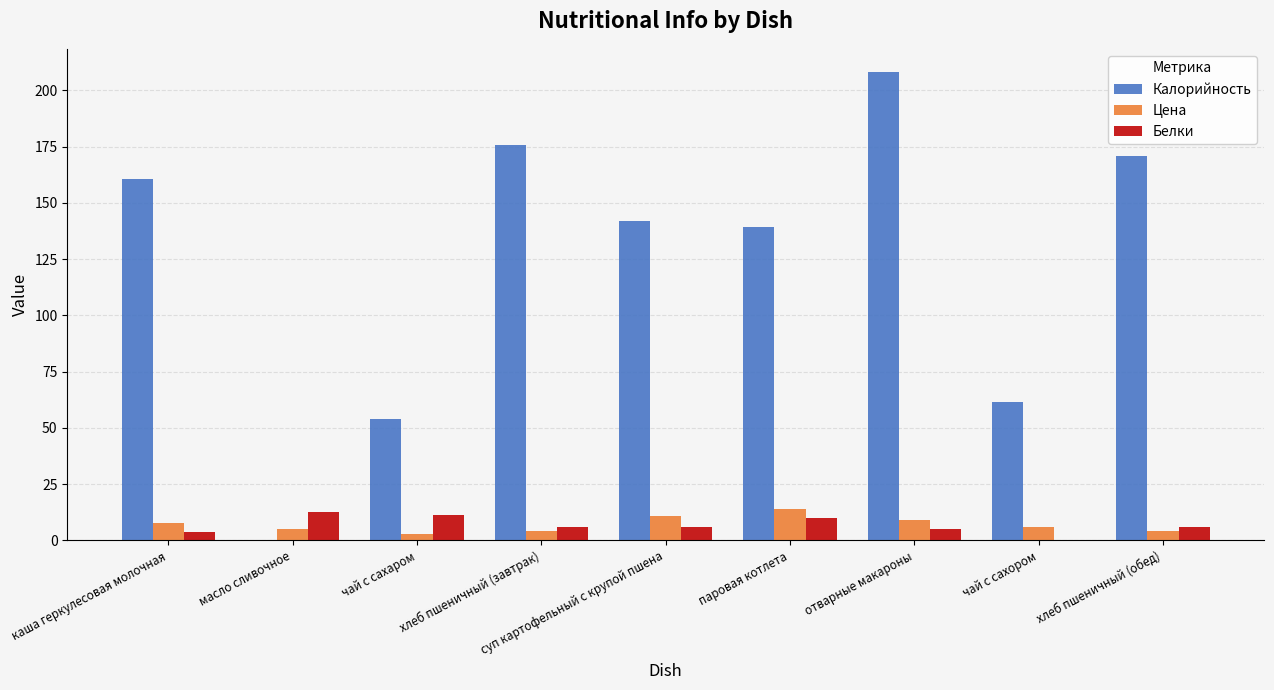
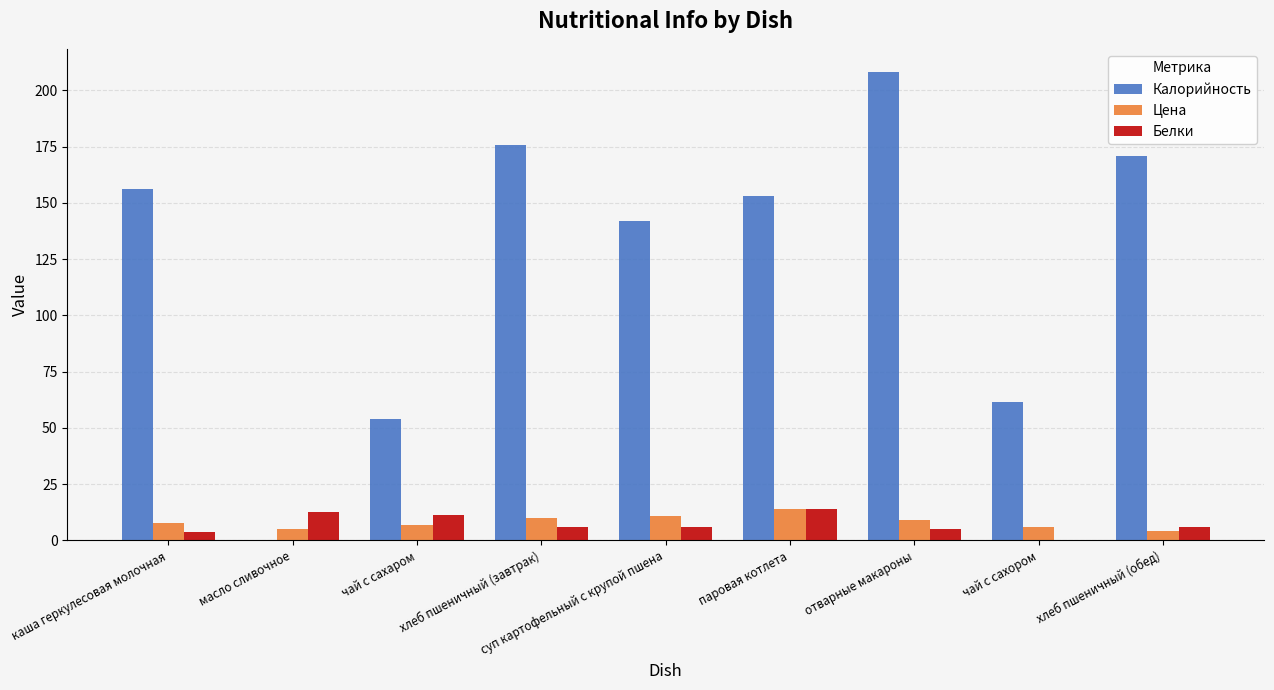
  {
    "Калорийность": {
-     "каша геркулесовая молочная": 161,
+     "каша геркулесовая молочная": 156,
      "чай с сахаром": 54,
      "хлеб пшеничный (завтрак)": 176,
      "суп картофельный с крупой пшена": 142,
-     "паровая котлета": 139,
+     "паровая котлета": 153,
      "отварные макароны": 208,
      "чай с сахором": 61,
      "хлеб пшеничный (обед)": 171
    },
    "Цена": {
      "каша геркулесовая молочная": 8,
      "масло сливочное": 5,
-     "чай с сахаром": 3,
-     "хлеб пшеничный (завтрак)": 4,
+     "чай с сахаром": 7,
+     "хлеб пшеничный (завтрак)": 10,
      "суп картофельный с крупой пшена": 11,
      "паровая котлета": 14,
      "отварные макароны": 9,
      "чай с сахором": 6,
      "хлеб пшеничный (обед)": 4
    },
    "Белки": {
      "каша геркулесовая молочная": 4,
      "масло сливочное": 13,
      "чай с сахаром": 11,
      "хлеб пшеничный (завтрак)": 6,
      "суп картофельный с крупой пшена": 6,
-     "паровая котлета": 10,
+     "паровая котлета": 14,
      "отварные макароны": 5,
      "хлеб пшеничный (обед)": 6
    }
  }
